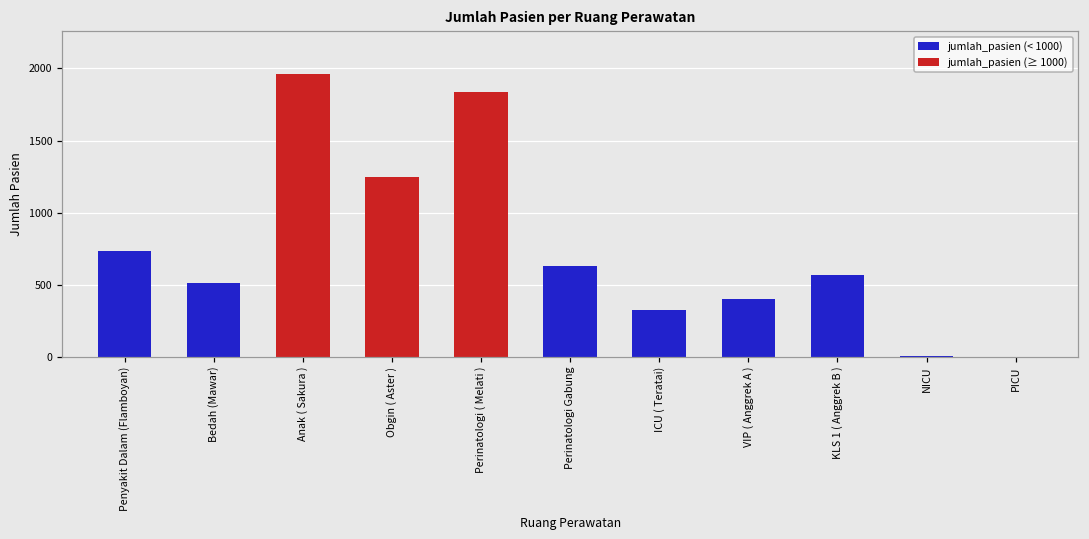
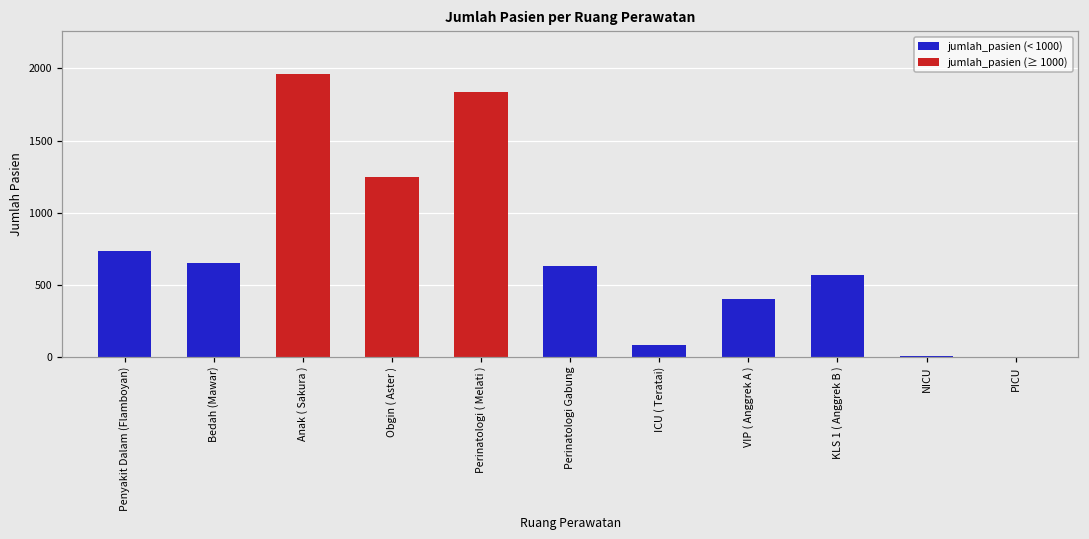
  {
    "jumlah_pasien (< 1000)": {
      "Penyakit Dalam (Flamboyan)": 740,
-     "Bedah (Mawar)": 510,
+     "Bedah (Mawar)": 650,
      "Perinatologi Gabung": 630,
-     "ICU ( Teratai)": 320,
+     "ICU ( Teratai)": 80,
      "VIP ( Anggrek A )": 400,
      "KLS 1 ( Anggrek B )": 570,
      "PICU": 0
    },
    "jumlah_pasien (≥ 1000)": {
      "Anak ( Sakura )": 1960,
      "Obgin ( Aster )": 1250,
      "Perinatologi ( Melati )": 1840
    }
  }
